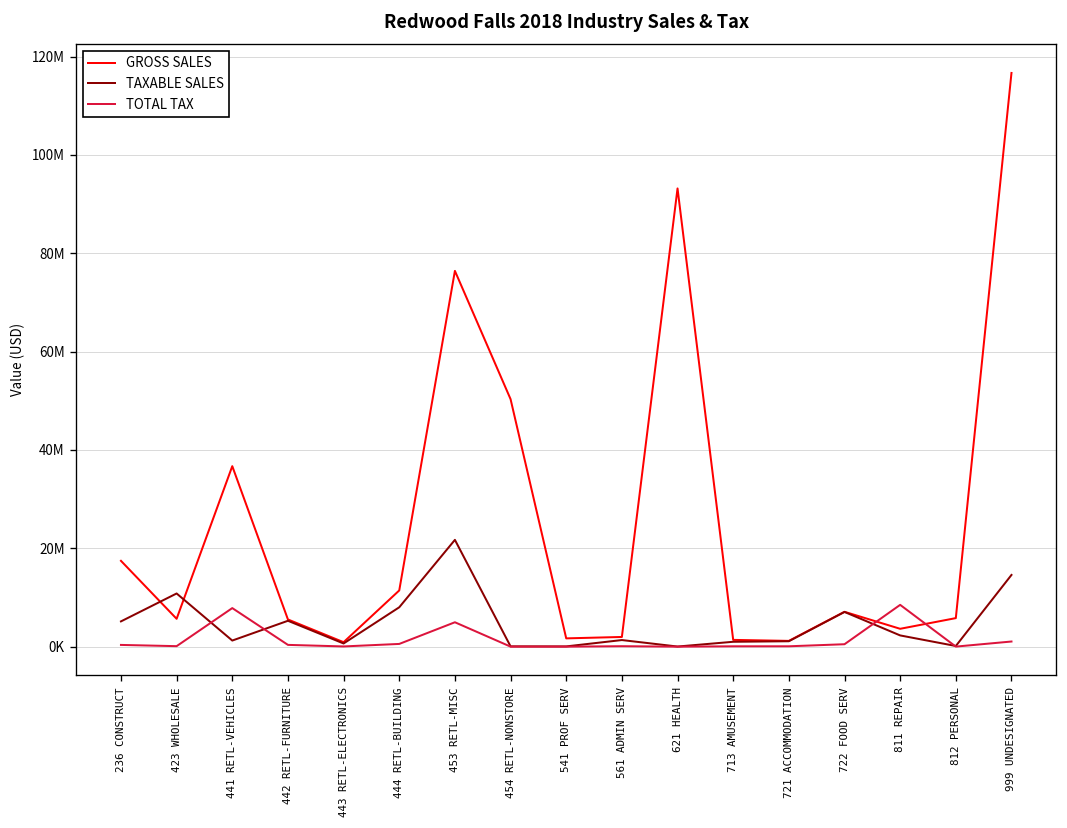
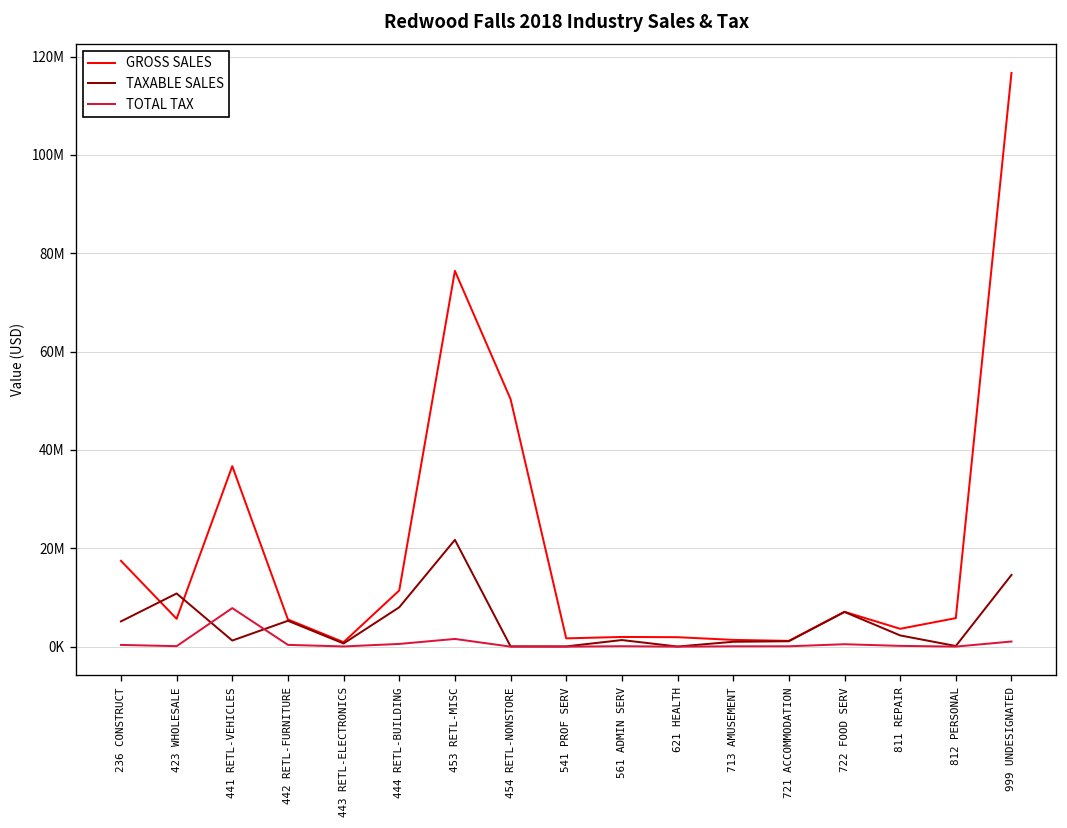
  {
    "GROSS SALES": {
      "236 CONSTRUCT": 17000000,
      "423 WHOLESALE": 6000000,
      "441 RETL-VEHICLES": 37000000,
      "444 RETL-BUILDING": 11000000,
      "453 RETL-MISC": 76000000,
      "454 RETL-NONSTORE": 50000000,
      "541 PROF SERV": 2000000,
      "561 ADMIN SERV": 2000000,
-     "621 HEALTH": 93000000,
+     "621 HEALTH": 2000000,
      "811 REPAIR": 4000000,
      "812 PERSONAL": 6000000,
      "999 UNDESIGNATED": 117000000
    },
    "TAXABLE SALES": {
      "236 CONSTRUCT": 5000000,
      "423 WHOLESALE": 11000000,
      "441 RETL-VEHICLES": 1000000,
      "444 RETL-BUILDING": 8000000,
      "453 RETL-MISC": 22000000,
      "561 ADMIN SERV": 1000000,
      "811 REPAIR": 2000000,
      "999 UNDESIGNATED": 15000000
    },
    "TOTAL TAX": {
      "236 CONSTRUCT": 0,
      "423 WHOLESALE": 0,
      "441 RETL-VEHICLES": 8000000,
      "442 RETL-FURNITURE": 0,
      "444 RETL-BUILDING": 1000000,
-     "453 RETL-MISC": 5000000,
+     "453 RETL-MISC": 2000000,
      "561 ADMIN SERV": 0,
      "713 AMUSEMENT": 0,
      "721 ACCOMMODATION": 0,
      "722 FOOD SERV": 0,
-     "811 REPAIR": 9000000,
+     "811 REPAIR": 0,
      "999 UNDESIGNATED": 1000000
    }
  }
